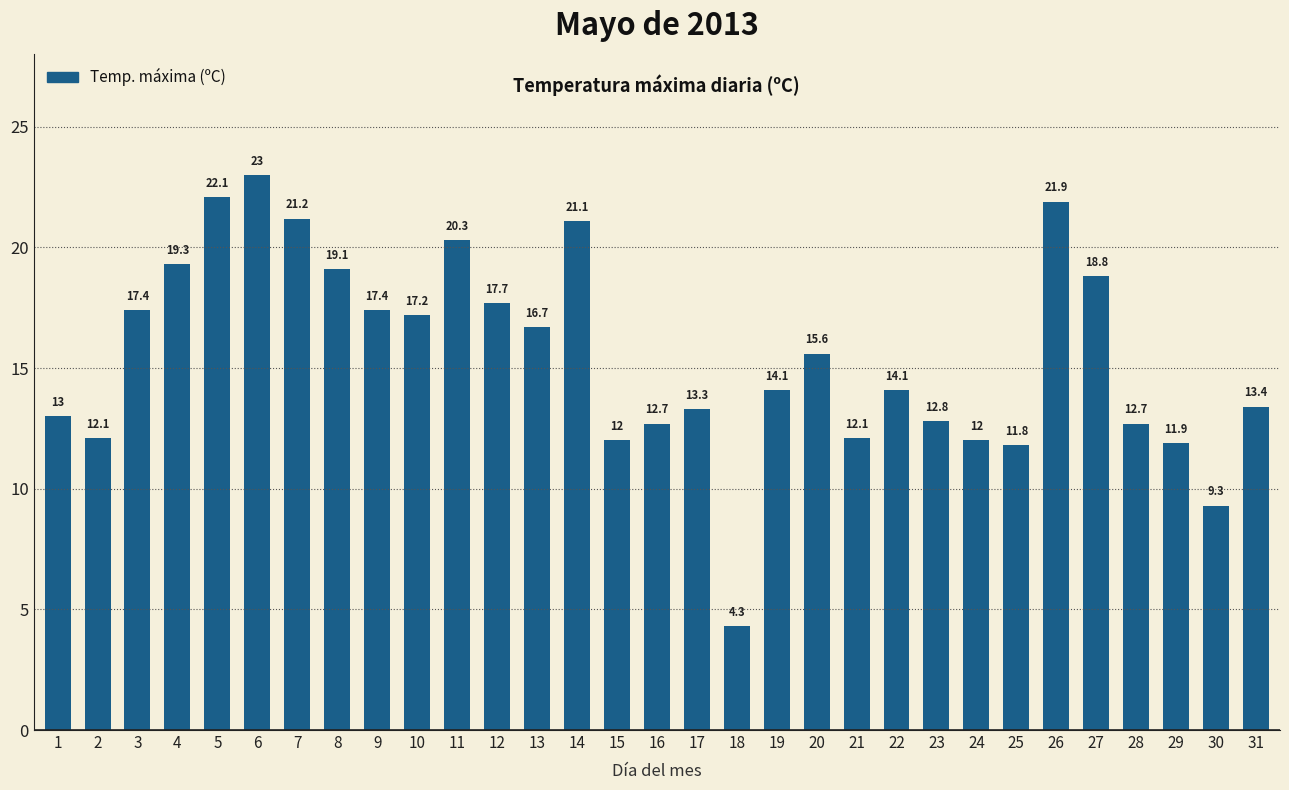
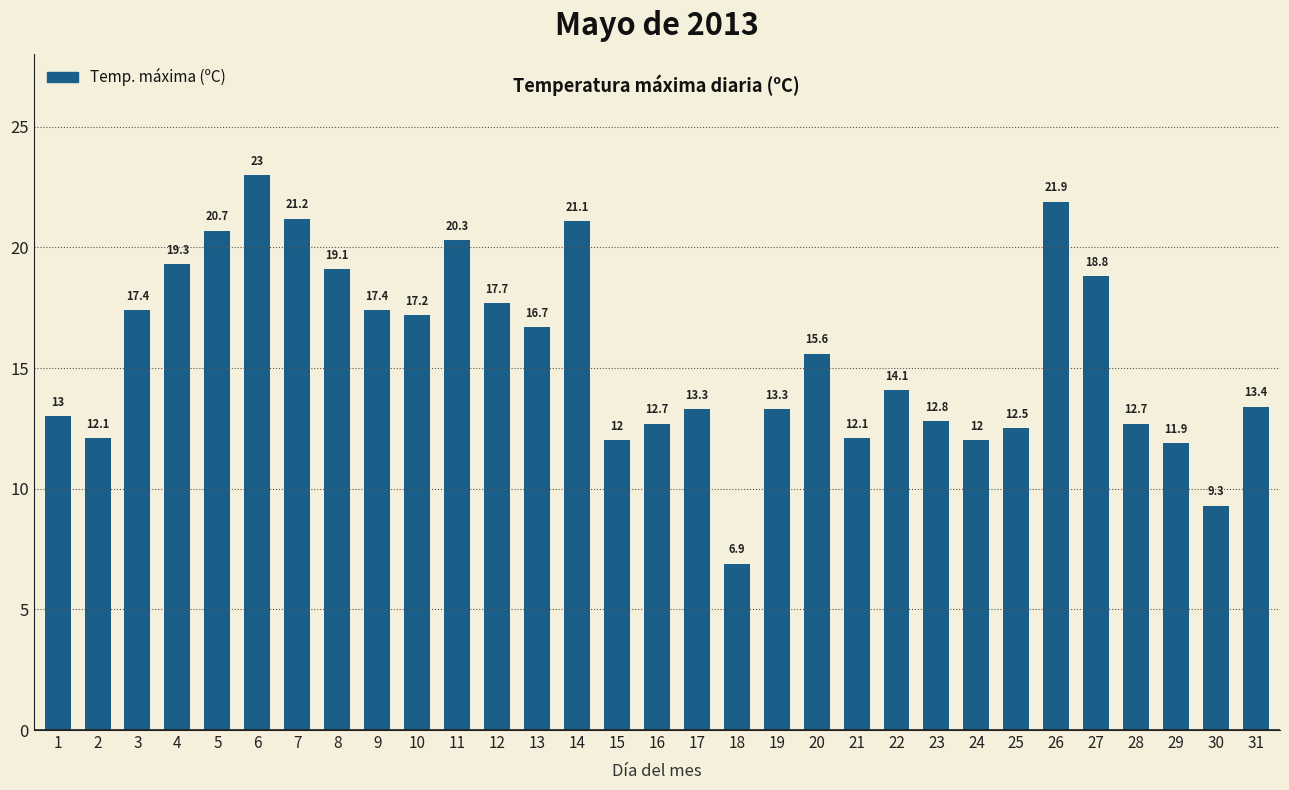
  {
    "1": 13,
    "2": 12.1,
    "3": 17.4,
    "4": 19.3,
-   "5": 22.1,
+   "5": 20.7,
    "6": 23,
    "7": 21.2,
    "8": 19.1,
    "9": 17.4,
    "10": 17.2,
    "11": 20.3,
    "12": 17.7,
    "13": 16.7,
    "14": 21.1,
    "15": 12,
    "16": 12.7,
    "17": 13.3,
-   "18": 4.3,
-   "19": 14.1,
+   "18": 6.9,
+   "19": 13.3,
    "20": 15.6,
    "21": 12.1,
    "22": 14.1,
    "23": 12.8,
    "24": 12,
-   "25": 11.8,
+   "25": 12.5,
    "26": 21.9,
    "27": 18.8,
    "28": 12.7,
    "29": 11.9,
    "30": 9.3,
    "31": 13.4
  }
